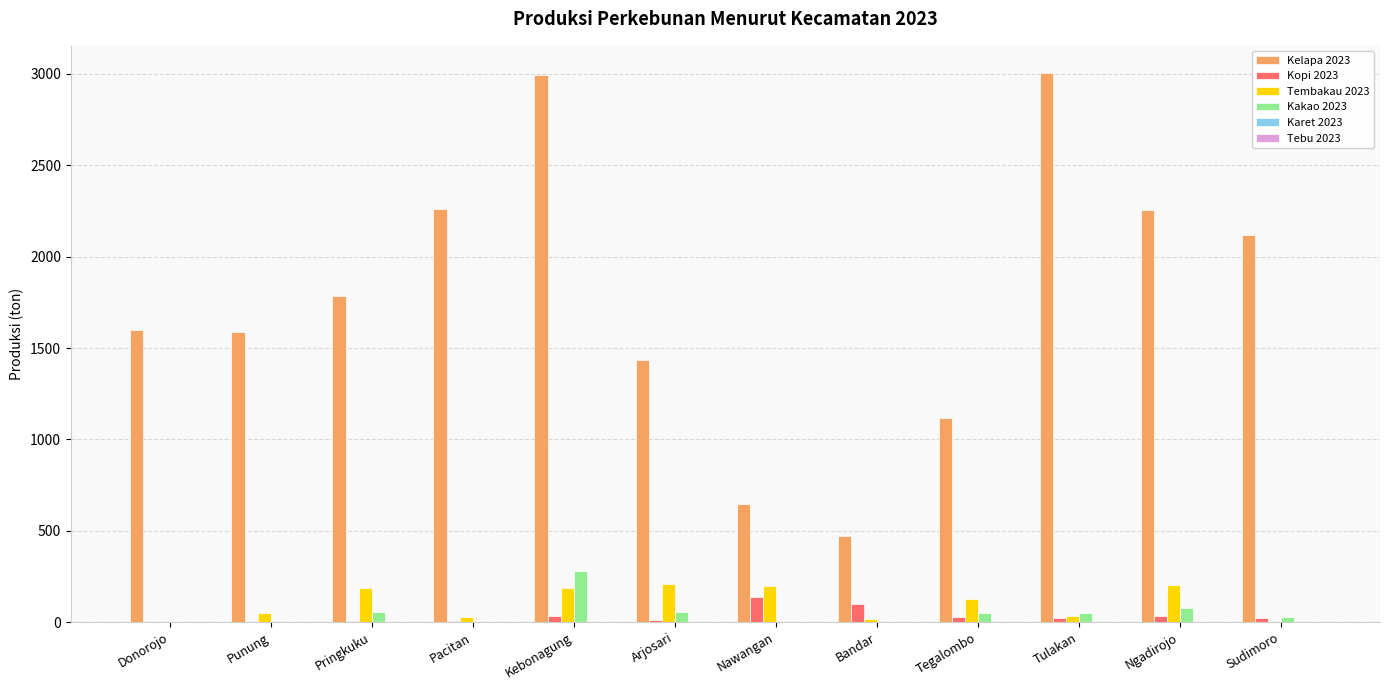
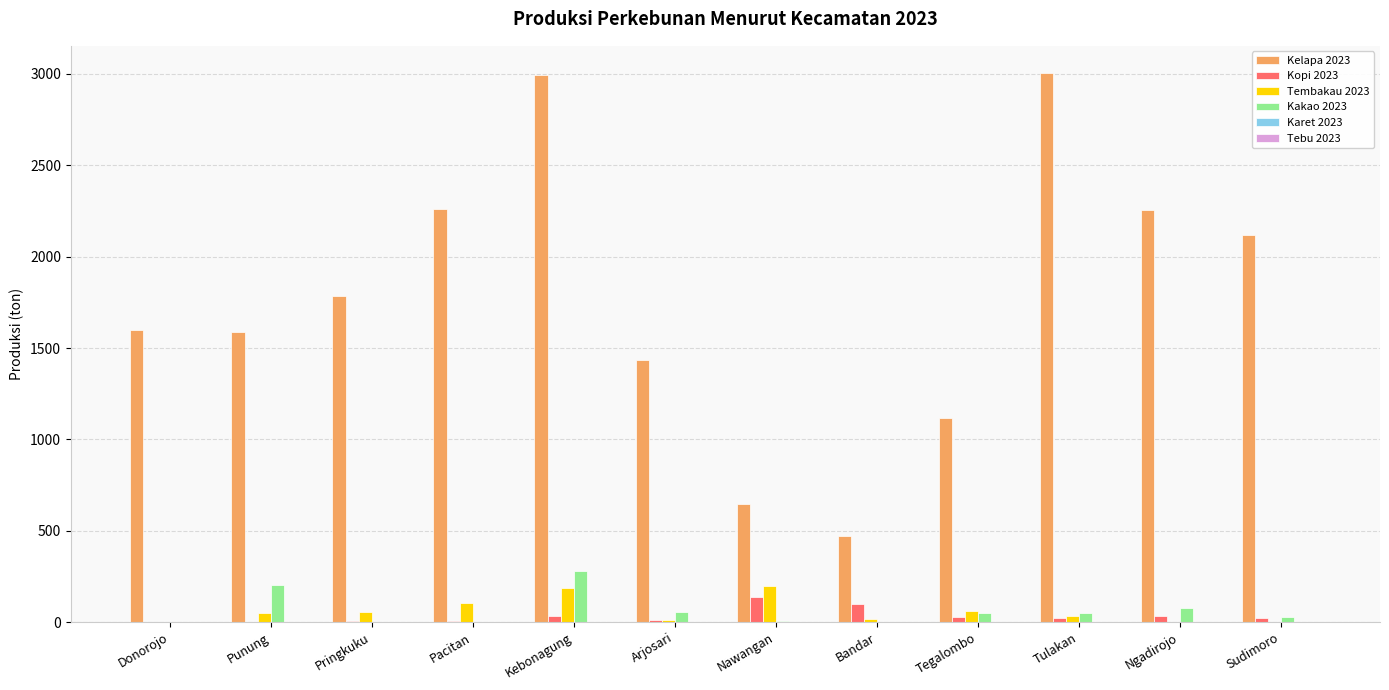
  {
    "Tembakau 2023": {
      "Donorojo": 0,
      "Punung": 50,
-     "Pringkuku": 190,
-     "Pacitan": 30,
+     "Pringkuku": 60,
+     "Pacitan": 110,
      "Kebonagung": 190,
-     "Arjosari": 210,
+     "Arjosari": 10,
      "Nawangan": 200,
      "Bandar": 20,
-     "Tegalombo": 130,
+     "Tegalombo": 60,
      "Tulakan": 30,
-     "Ngadirojo": 200
+     "Ngadirojo": 0
    },
    "Kakao 2023": {
      "Donorojo": 0,
-     "Punung": 10,
-     "Pringkuku": 50,
+     "Punung": 200,
+     "Pringkuku": 0,
      "Kebonagung": 280,
      "Arjosari": 50,
      "Bandar": 0,
      "Tegalombo": 50,
      "Tulakan": 50,
      "Ngadirojo": 80,
      "Sudimoro": 30
    },
    "Karet 2023": {
      "Donorojo": 0,
      "Punung": 0,
      "Pringkuku": 0,
      "Pacitan": 0,
      "Kebonagung": 0,
      "Arjosari": 0,
      "Nawangan": 0,
      "Bandar": 0,
      "Tegalombo": 0,
      "Tulakan": 0,
      "Ngadirojo": 0,
      "Sudimoro": 0
    },
    "Tebu 2023": {
      "Donorojo": 0,
      "Punung": 0,
      "Pringkuku": 0,
      "Pacitan": 0,
      "Kebonagung": 0,
      "Arjosari": 0,
      "Nawangan": 0,
      "Bandar": 0,
      "Tegalombo": 0,
      "Tulakan": 0,
      "Ngadirojo": 0,
      "Sudimoro": 0
    }
  }
